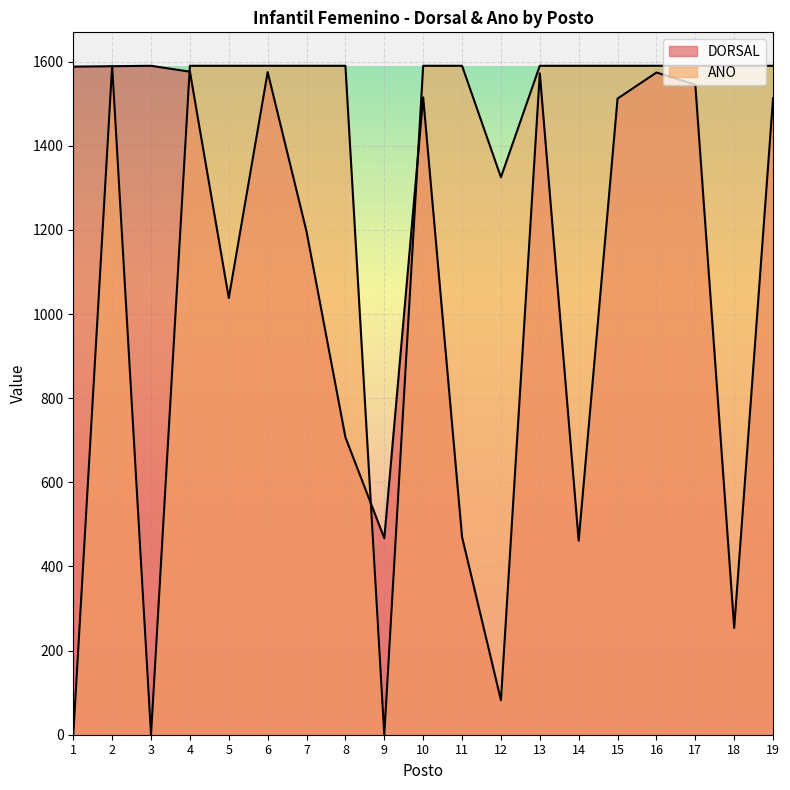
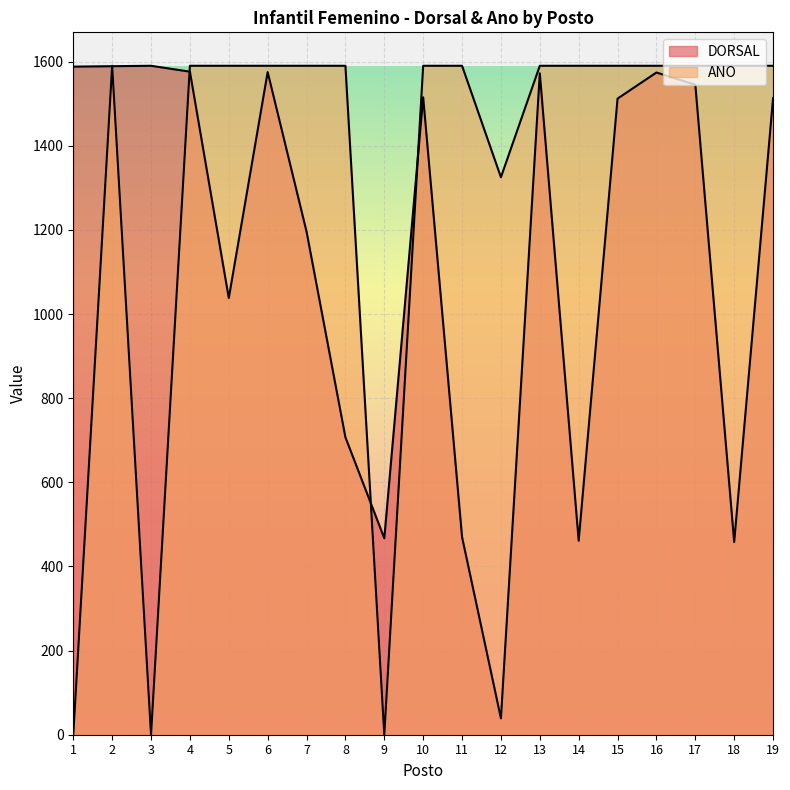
  {
    "DORSAL": {
      "1": 1590,
      "3": 1590,
      "4": 1580,
      "5": 1040,
      "6": 1580,
      "7": 1200,
      "8": 710,
      "9": 470,
      "10": 1520,
      "11": 470,
-     "12": 80,
+     "12": 40,
      "13": 1570,
      "14": 460,
      "15": 1510,
      "16": 1570,
-     "18": 250,
+     "18": 460,
      "19": 1510
    },
    "ANO": {
      "1": 0,
      "3": 0,
      "4": 1590,
      "5": 1590,
      "6": 1590,
      "7": 1590,
      "8": 1590,
      "9": 0,
      "10": 1590,
      "11": 1590,
      "12": 1320,
      "13": 1590,
      "14": 1590,
      "15": 1590,
      "16": 1590,
      "19": 1590
    }
  }
